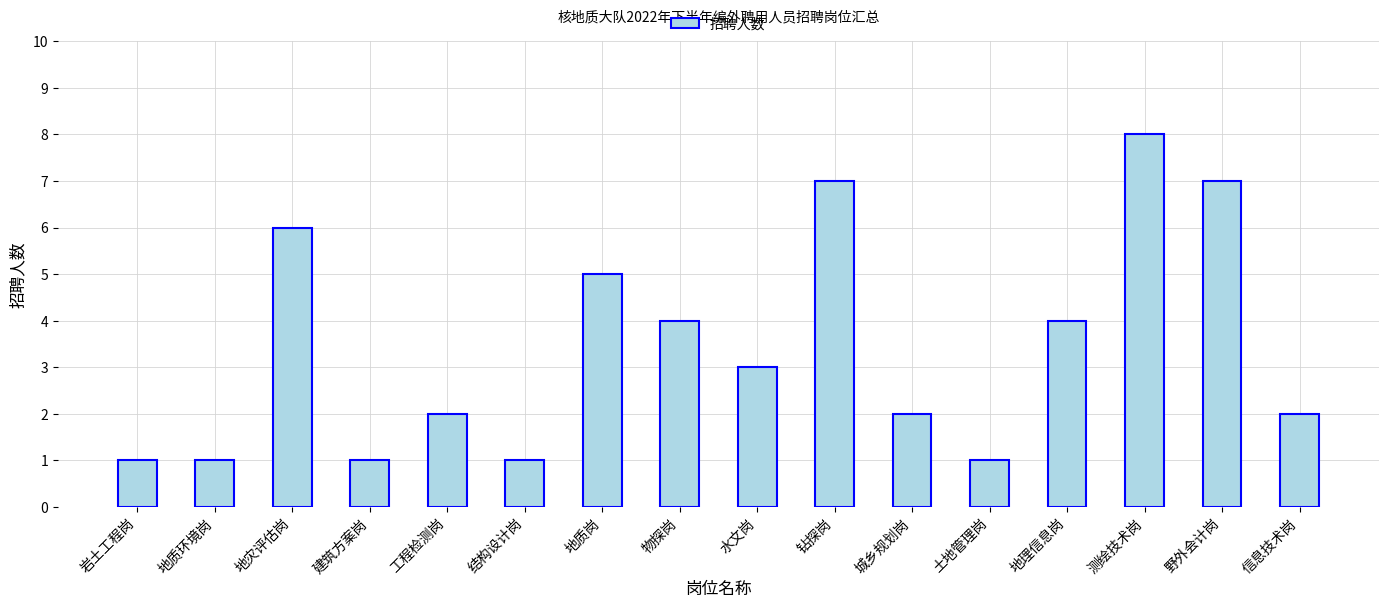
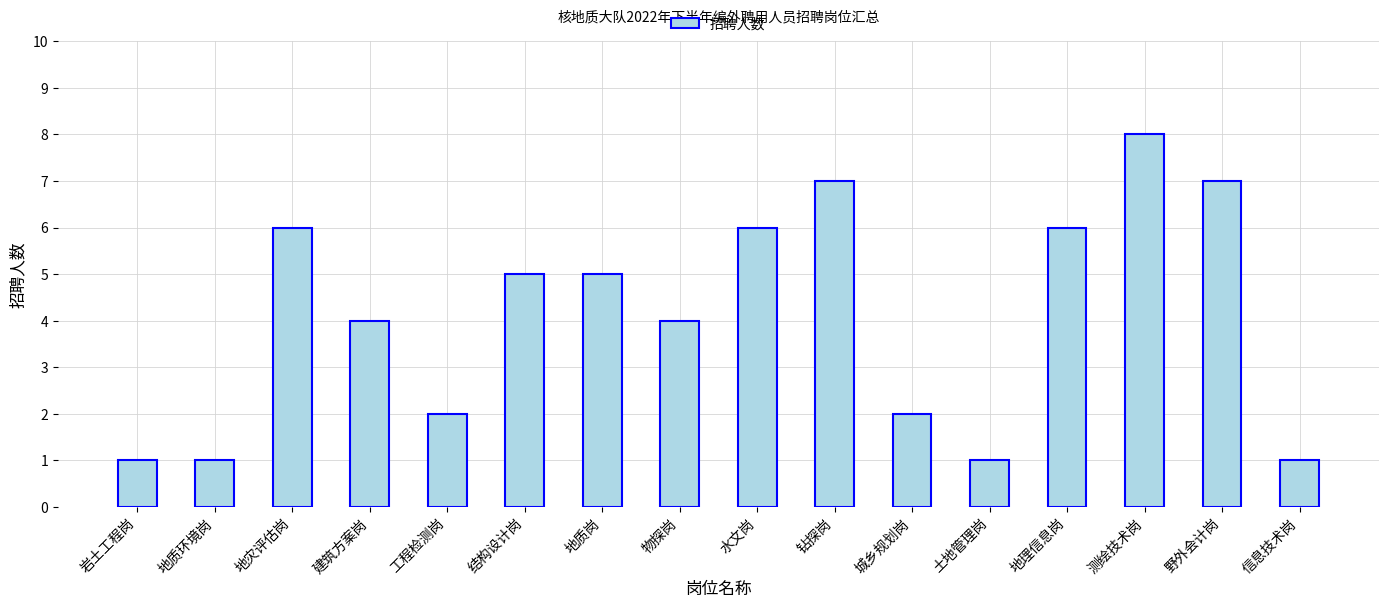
  {
    "岩土工程岗": 1,
    "地质环境岗": 1,
    "地灾评估岗": 6,
-   "建筑方案岗": 1,
+   "建筑方案岗": 4,
    "工程检测岗": 2,
-   "结构设计岗": 1,
+   "结构设计岗": 5,
    "地质岗": 5,
    "物探岗": 4,
-   "水文岗": 3,
+   "水文岗": 6,
    "钻探岗": 7,
    "城乡规划岗": 2,
    "土地管理岗": 1,
-   "地理信息岗": 4,
+   "地理信息岗": 6,
    "测绘技术岗": 8,
    "野外会计岗": 7,
-   "信息技术岗": 2
+   "信息技术岗": 1
  }
